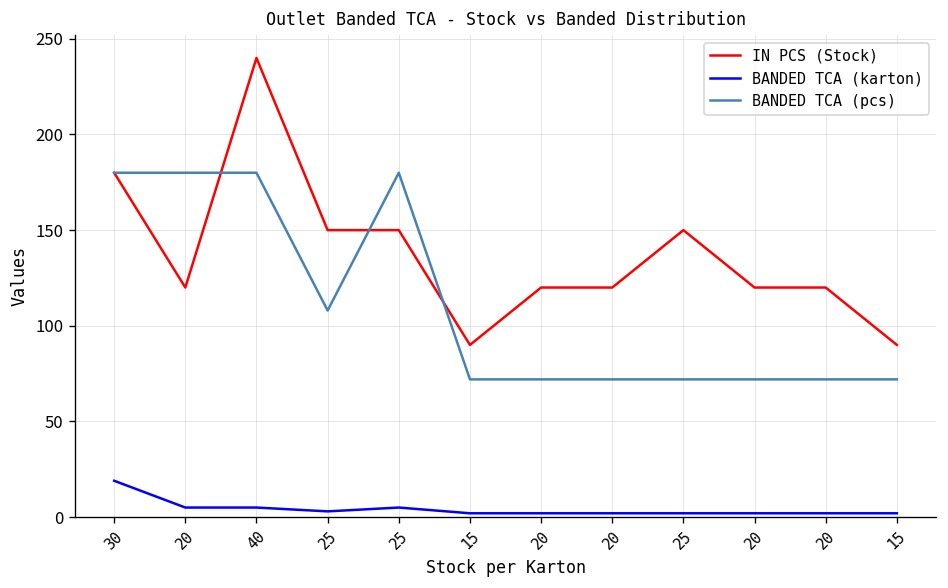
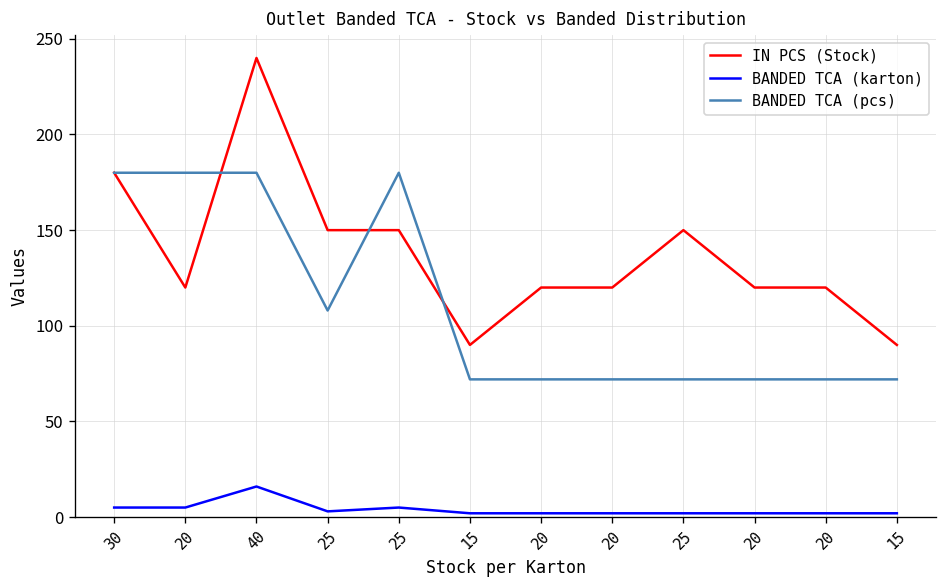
  {
    "IN PCS (Stock)": {
      "40": 240
    },
    "BANDED TCA (karton)": {
-     "30": 19,
-     "40": 5
+     "30": 5,
+     "40": 16
    },
    "BANDED TCA (pcs)": {
      "40": 180
    }
  }
